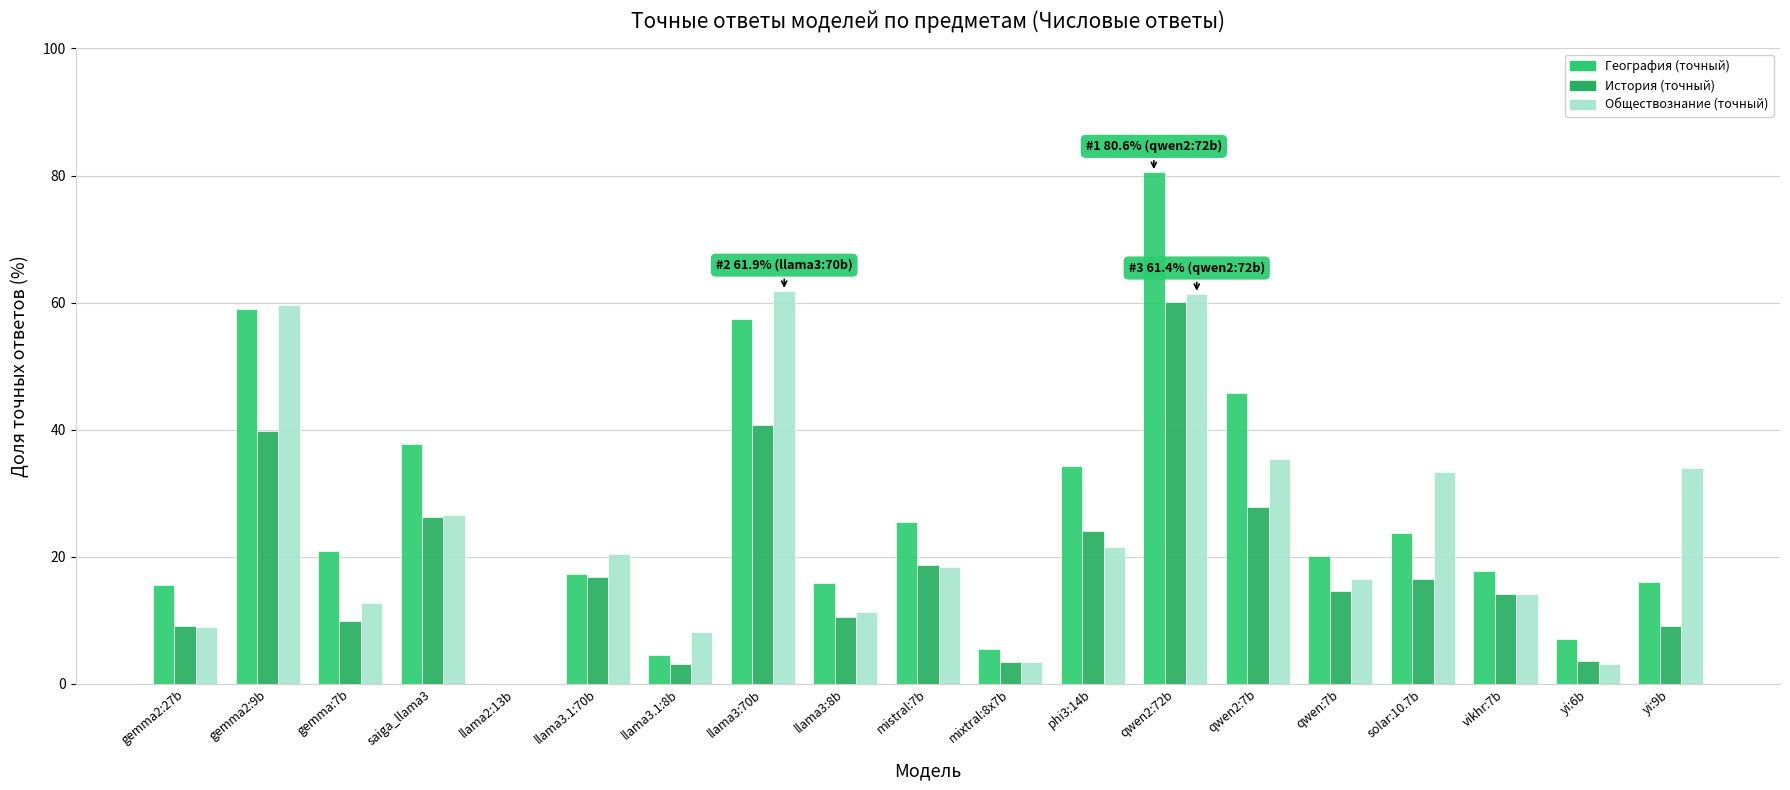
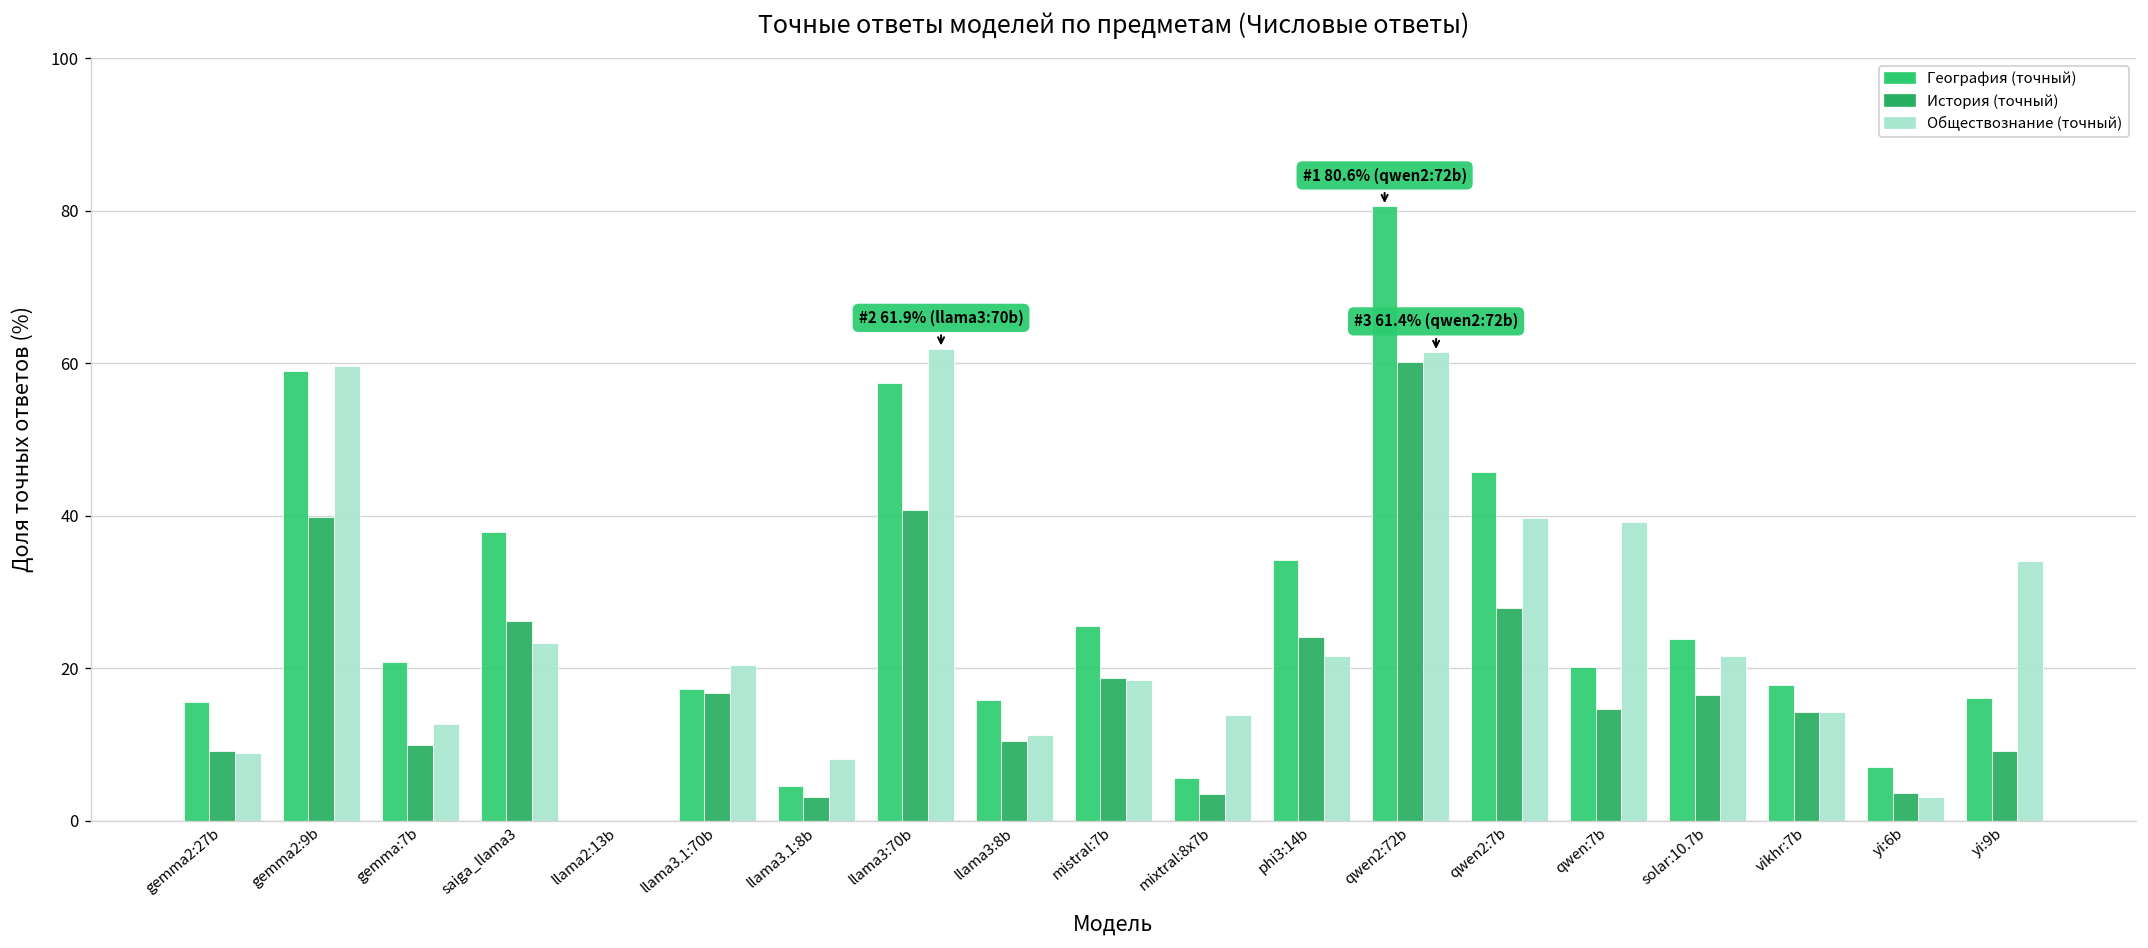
  {
    "Обществознание (точный)": {
      "gemma2:27b": 9,
      "gemma2:9b": 60,
      "gemma:7b": 13,
-     "saiga_llama3": 27,
+     "saiga_llama3": 23,
      "llama2:13b": 0,
      "llama3.1:70b": 20,
      "llama3.1:8b": 8,
      "llama3:8b": 11,
      "mistral:7b": 18,
-     "mixtral:8x7b": 3,
+     "mixtral:8x7b": 14,
      "phi3:14b": 22,
-     "qwen2:7b": 35,
-     "qwen:7b": 17,
-     "solar:10.7b": 33,
+     "qwen2:7b": 40,
+     "qwen:7b": 39,
+     "solar:10.7b": 22,
      "vikhr:7b": 14,
      "yi:6b": 3,
      "yi:9b": 34
    }
  }
